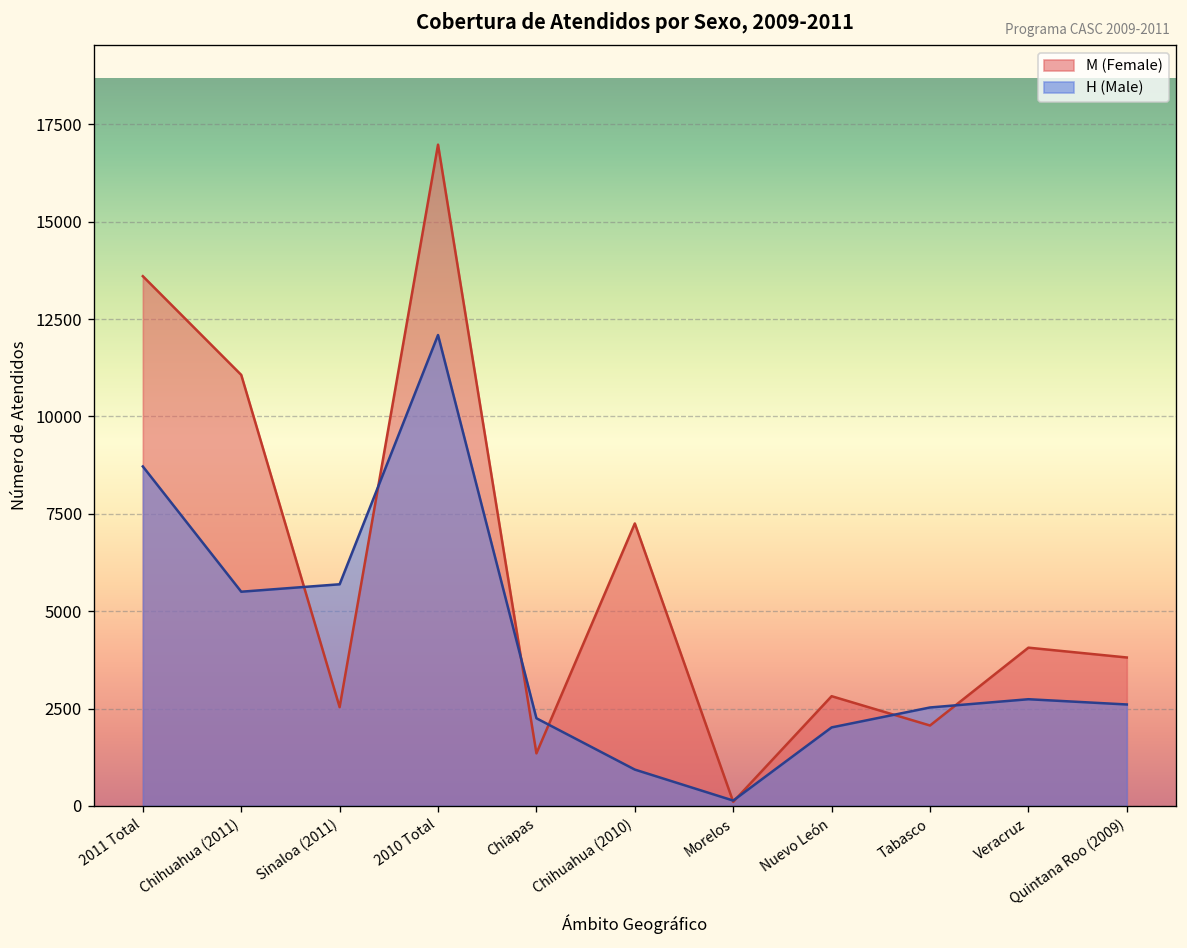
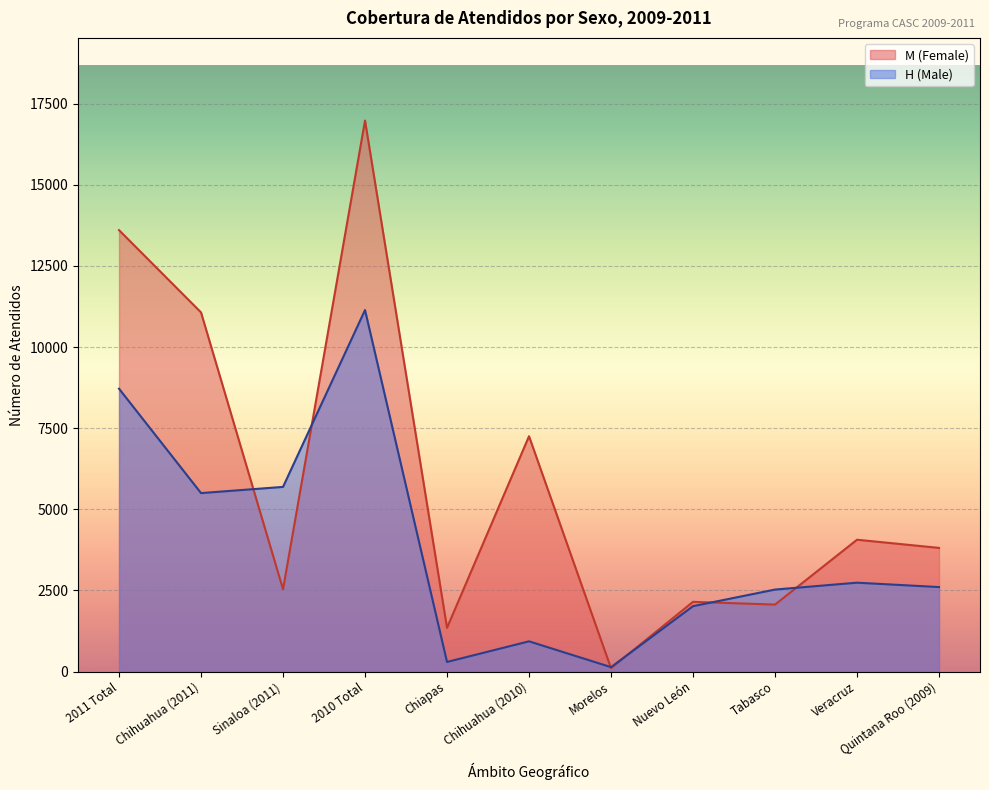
  {
    "M (Female)": {
      "2011 Total": 13600,
      "Chihuahua (2011)": 11100,
      "Sinaloa (2011)": 2500,
      "2010 Total": 17000,
      "Chiapas": 1300,
      "Chihuahua (2010)": 7300,
-     "Nuevo León": 2800,
+     "Nuevo León": 2100,
      "Tabasco": 2100,
      "Veracruz": 4100,
      "Quintana Roo (2009)": 3800
    },
    "H (Male)": {
      "2011 Total": 8700,
      "Chihuahua (2011)": 5500,
      "Sinaloa (2011)": 5700,
-     "2010 Total": 12100,
-     "Chiapas": 2300,
+     "2010 Total": 11100,
+     "Chiapas": 300,
      "Chihuahua (2010)": 900,
      "Nuevo León": 2000,
      "Tabasco": 2500,
      "Veracruz": 2700,
      "Quintana Roo (2009)": 2600
    }
  }
